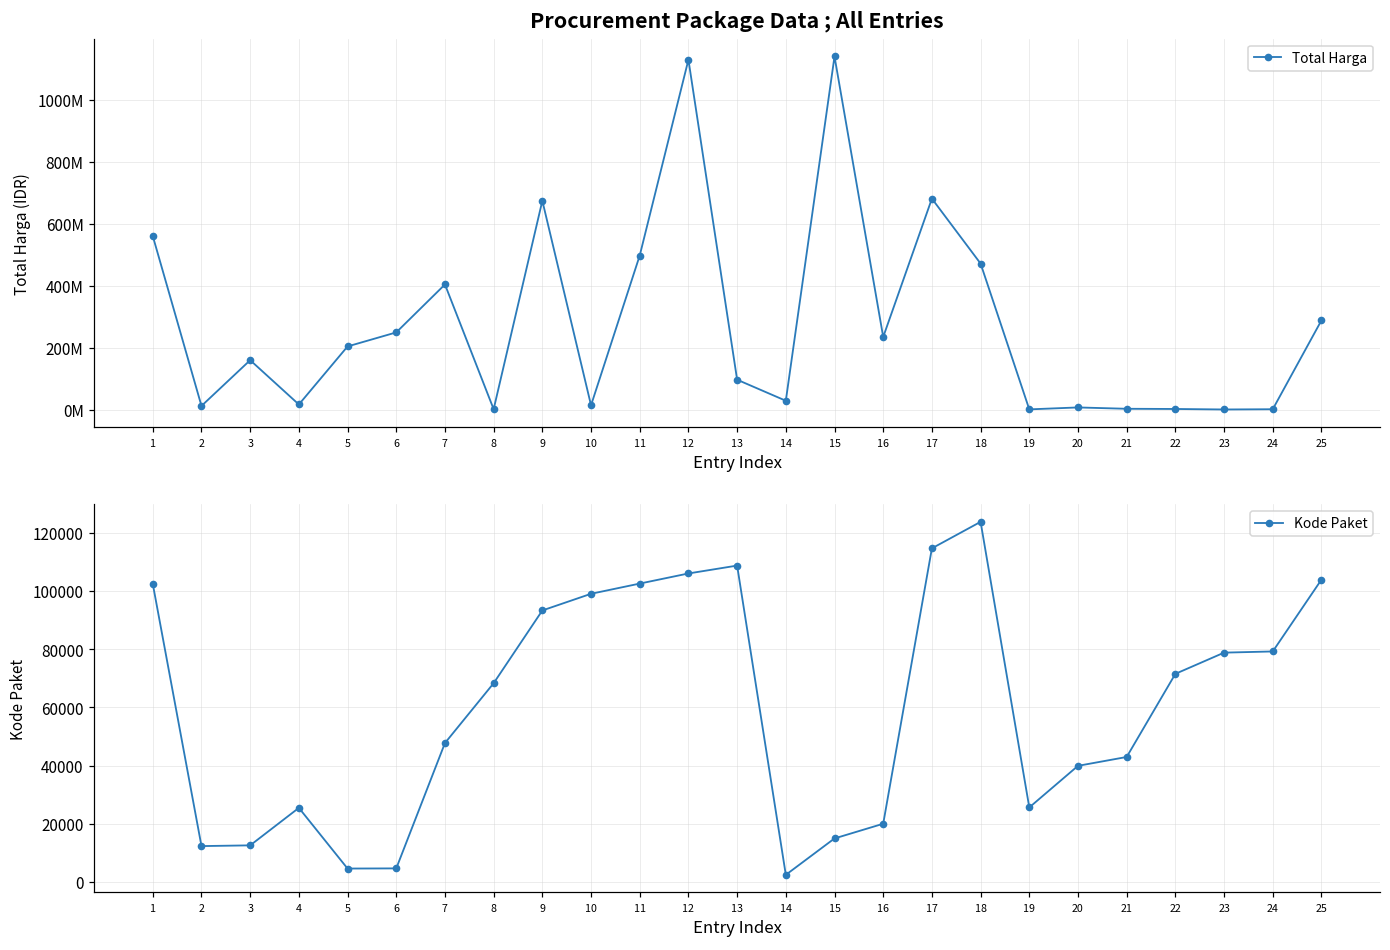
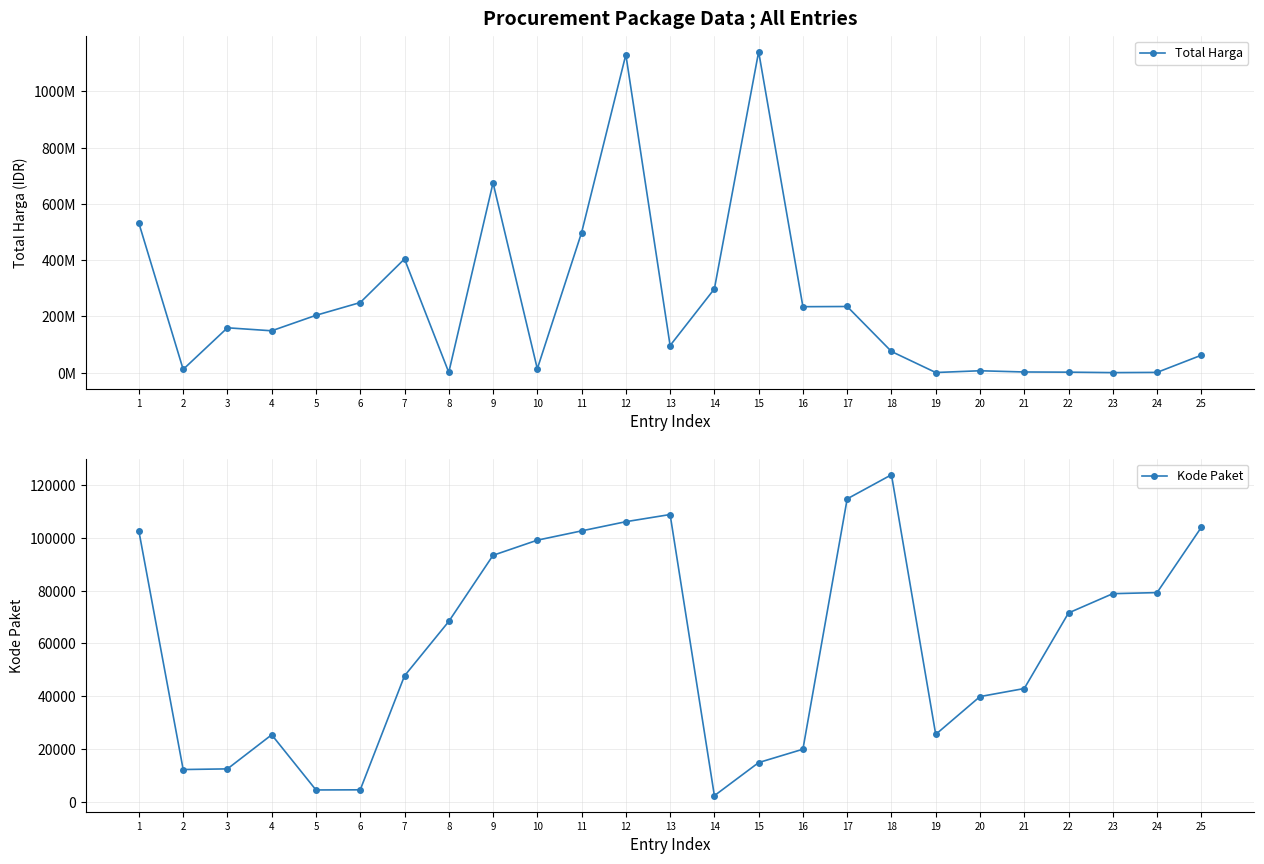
  {
    "Procurement Package Data ; All Entries": {
-     "1": 560000000,
+     "1": 530000000,
      "2": 10000000,
      "3": 160000000,
-     "4": 20000000,
+     "4": 150000000,
      "5": 200000000,
      "6": 250000000,
      "7": 400000000,
      "8": 0,
      "9": 670000000,
      "10": 10000000,
      "11": 500000000,
      "12": 1130000000,
      "13": 100000000,
-     "14": 30000000,
+     "14": 300000000,
      "15": 1140000000,
      "16": 230000000,
-     "17": 680000000,
-     "18": 470000000,
+     "17": 240000000,
+     "18": 80000000,
      "19": 0,
      "20": 10000000,
      "21": 0,
      "22": 0,
      "23": 0,
      "24": 0,
-     "25": 290000000
+     "25": 60000000
    }
  }
